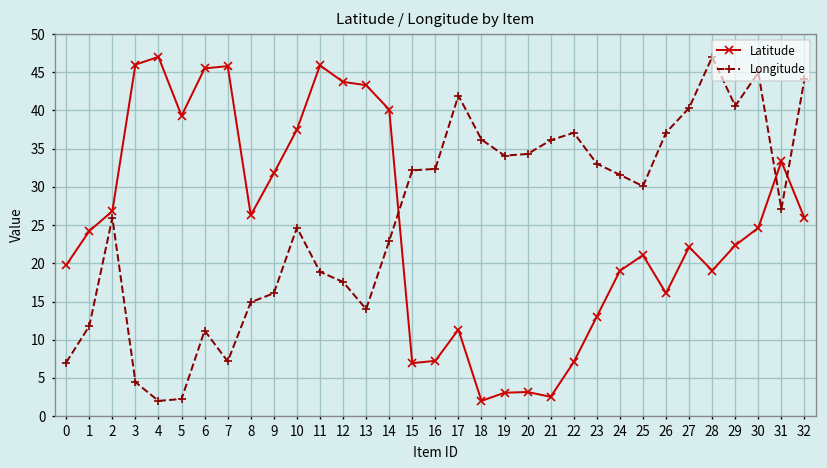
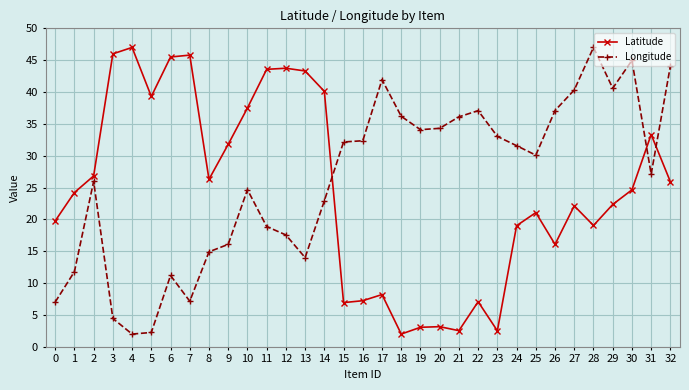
  {
    "Latitude": {
      "0": 20,
      "1": 24,
      "2": 27,
      "3": 46,
      "4": 47,
      "5": 39,
      "6": 46,
      "7": 46,
      "8": 26,
      "9": 32,
      "10": 37,
-     "11": 46,
+     "11": 44,
      "12": 44,
      "13": 43,
      "14": 40,
      "15": 7,
      "16": 7,
-     "17": 11,
+     "17": 8,
      "18": 2,
      "19": 3,
      "20": 3,
      "21": 3,
      "22": 7,
-     "23": 13,
+     "23": 3,
      "24": 19,
      "25": 21,
      "26": 16,
      "27": 22,
      "28": 19,
      "29": 22,
      "30": 25,
      "31": 33,
      "32": 26
    },
    "Longitude": {
      "0": 7,
      "1": 12,
      "2": 26,
      "3": 4,
      "4": 2,
      "5": 2,
      "6": 11,
      "7": 7,
      "8": 15,
      "9": 16,
      "10": 25,
      "11": 19,
      "12": 18,
      "13": 14,
      "14": 23,
      "15": 32,
      "16": 32,
      "17": 42,
      "18": 36,
      "19": 34,
      "20": 34,
      "21": 36,
      "22": 37,
      "23": 33,
      "24": 32,
      "25": 30,
      "26": 37,
      "27": 40,
      "28": 47,
      "29": 41,
      "31": 27,
      "32": 44
    }
  }
